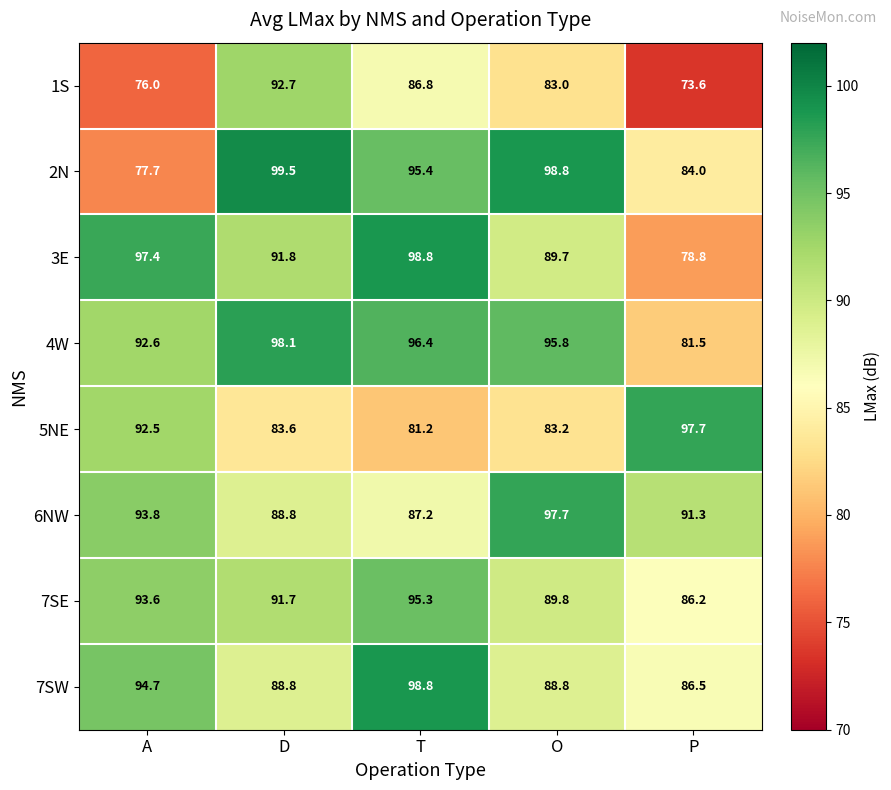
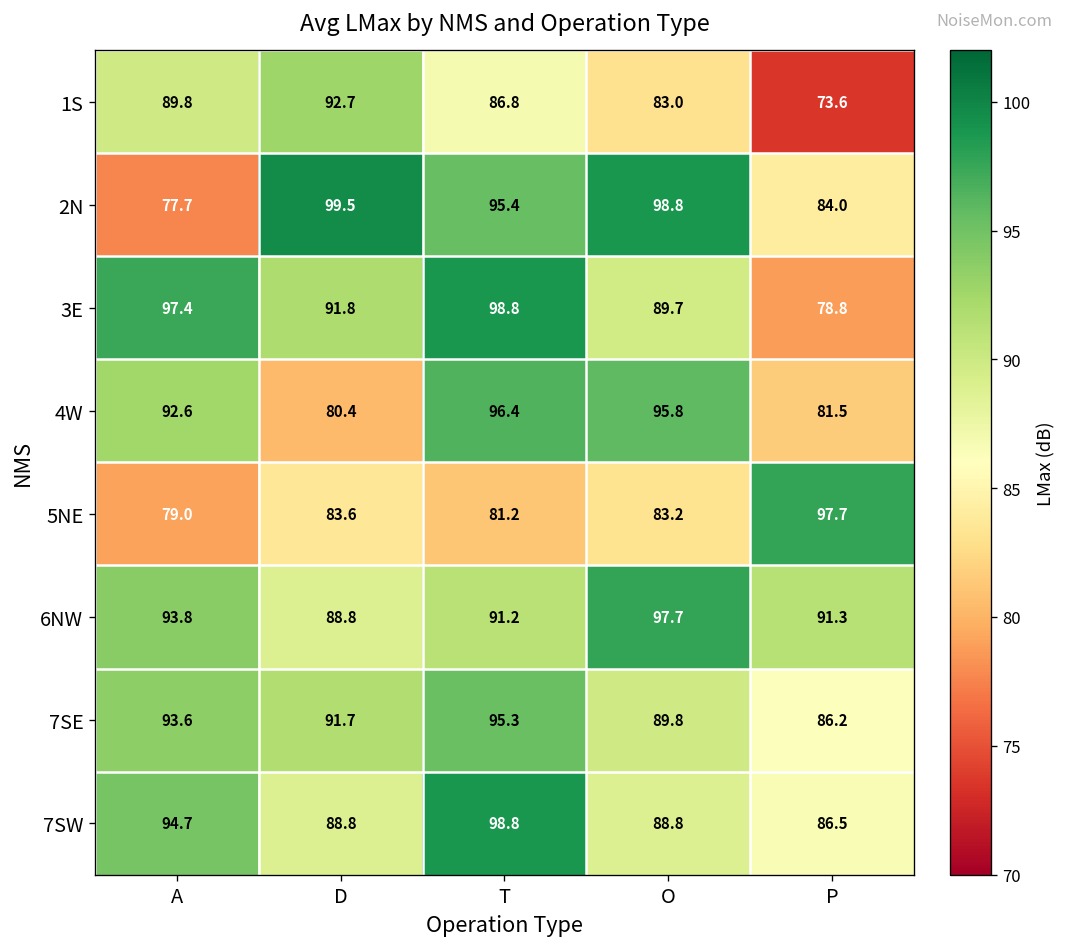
  {
    "1S": {
-     "A": 76.0,
+     "A": 89.8,
      "D": 92.7,
      "T": 86.8,
      "O": 83.0,
      "P": 73.6
    },
    "2N": {
      "A": 77.7,
      "D": 99.5,
      "T": 95.4,
      "O": 98.8,
      "P": 84.0
    },
    "3E": {
      "A": 97.4,
      "D": 91.8,
      "T": 98.8,
      "O": 89.7,
      "P": 78.8
    },
    "4W": {
      "A": 92.6,
-     "D": 98.1,
+     "D": 80.4,
      "T": 96.4,
      "O": 95.8,
      "P": 81.5
    },
    "5NE": {
-     "A": 92.5,
+     "A": 79.0,
      "D": 83.6,
      "T": 81.2,
      "O": 83.2,
      "P": 97.7
    },
    "6NW": {
      "A": 93.8,
      "D": 88.8,
-     "T": 87.2,
+     "T": 91.2,
      "O": 97.7,
      "P": 91.3
    },
    "7SE": {
      "A": 93.6,
      "D": 91.7,
      "T": 95.3,
      "O": 89.8,
      "P": 86.2
    },
    "7SW": {
      "A": 94.7,
      "D": 88.8,
      "T": 98.8,
      "O": 88.8,
      "P": 86.5
    }
  }
